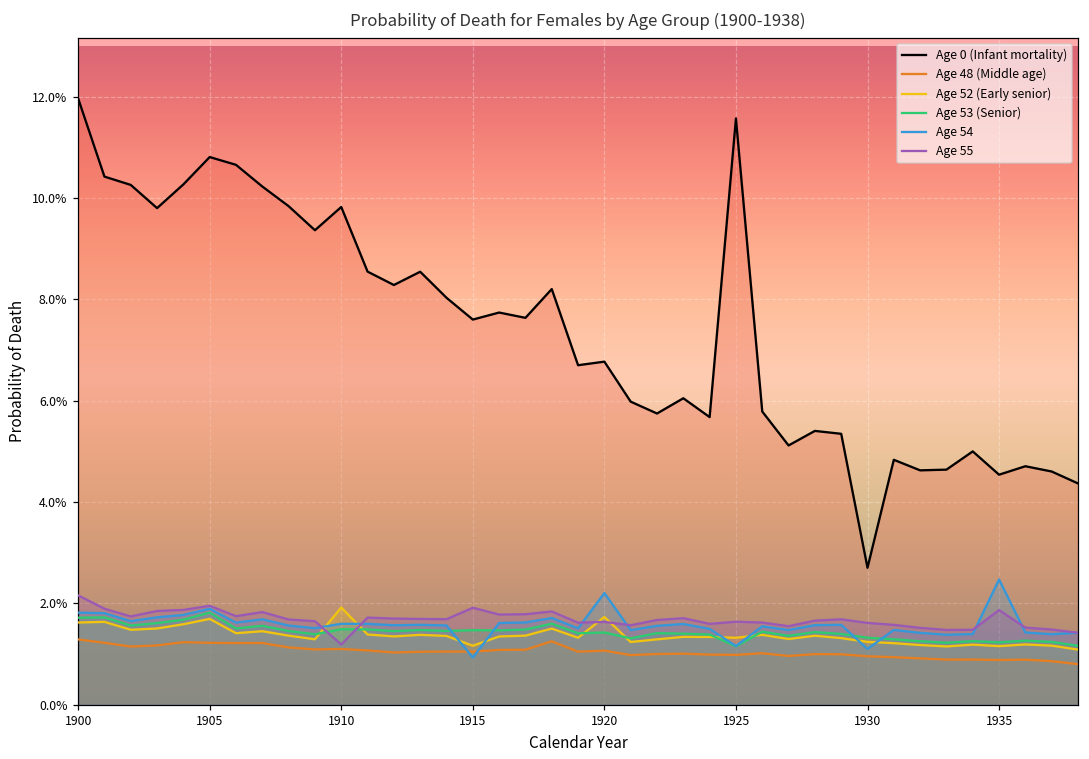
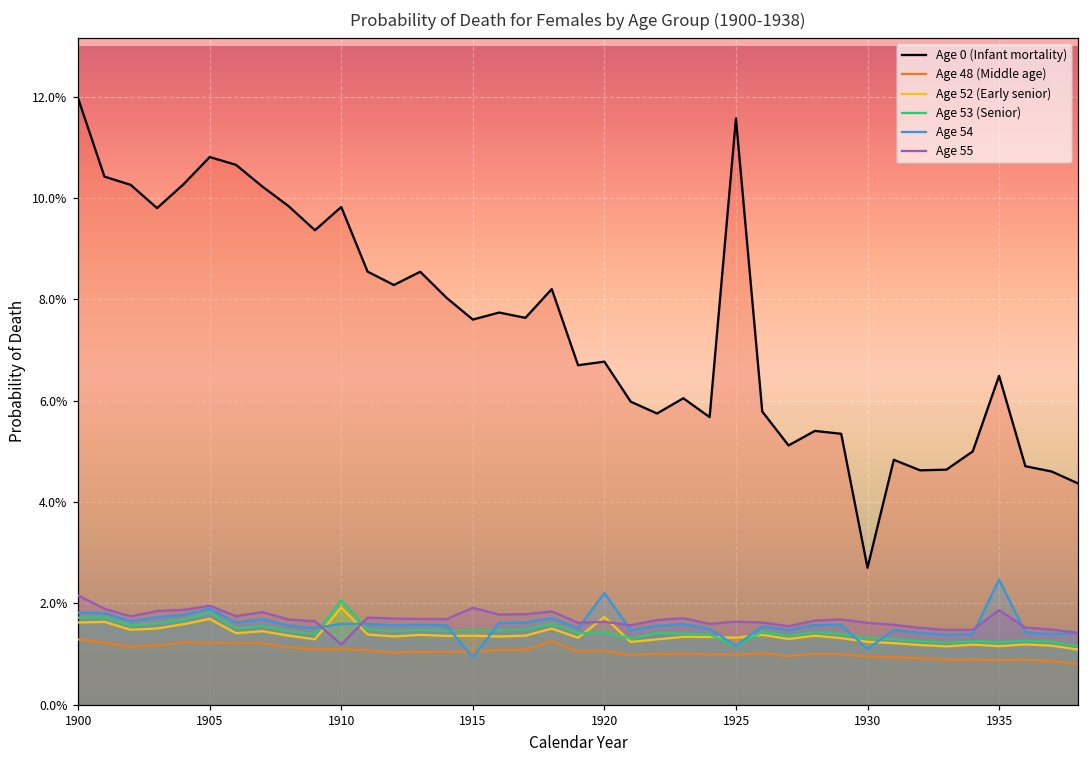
  {
    "Age 0 (Infant mortality)": {
      "1900": "12.0%",
      "1905": "10.8%",
      "1910": "9.8%",
      "1915": "7.6%",
      "1920": "6.8%",
      "1925": "11.6%",
      "1930": "2.7%",
-     "1935": "4.5%"
+     "1935": "6.5%"
    },
    "Age 48 (Middle age)": {
      "1900": "1.3%",
      "1905": "1.2%",
      "1910": "1.1%",
      "1915": "1.1%",
      "1920": "1.1%",
      "1925": "1.0%",
      "1930": "1.0%",
      "1935": "0.9%"
    },
    "Age 52 (Early senior)": {
      "1900": "1.6%",
      "1905": "1.7%",
      "1910": "1.9%",
-     "1915": "1.2%",
+     "1915": "1.4%",
      "1920": "1.7%",
      "1925": "1.3%",
      "1930": "1.2%",
      "1935": "1.2%"
    },
    "Age 53 (Senior)": {
      "1900": "1.7%",
      "1905": "1.8%",
-     "1910": "1.5%",
+     "1910": "2.1%",
      "1915": "1.5%",
      "1920": "1.4%",
      "1930": "1.3%",
      "1935": "1.2%"
    },
    "Age 54": {
      "1900": "1.8%",
      "1905": "1.9%",
      "1910": "1.6%",
      "1915": "0.9%",
      "1920": "2.2%",
      "1930": "1.1%",
      "1935": "2.5%"
    },
    "Age 55": {
      "1900": "2.2%",
      "1905": "2.0%",
      "1910": "1.2%",
      "1915": "1.9%",
      "1920": "1.6%",
      "1925": "1.6%",
      "1930": "1.6%",
      "1935": "1.9%"
    }
  }
